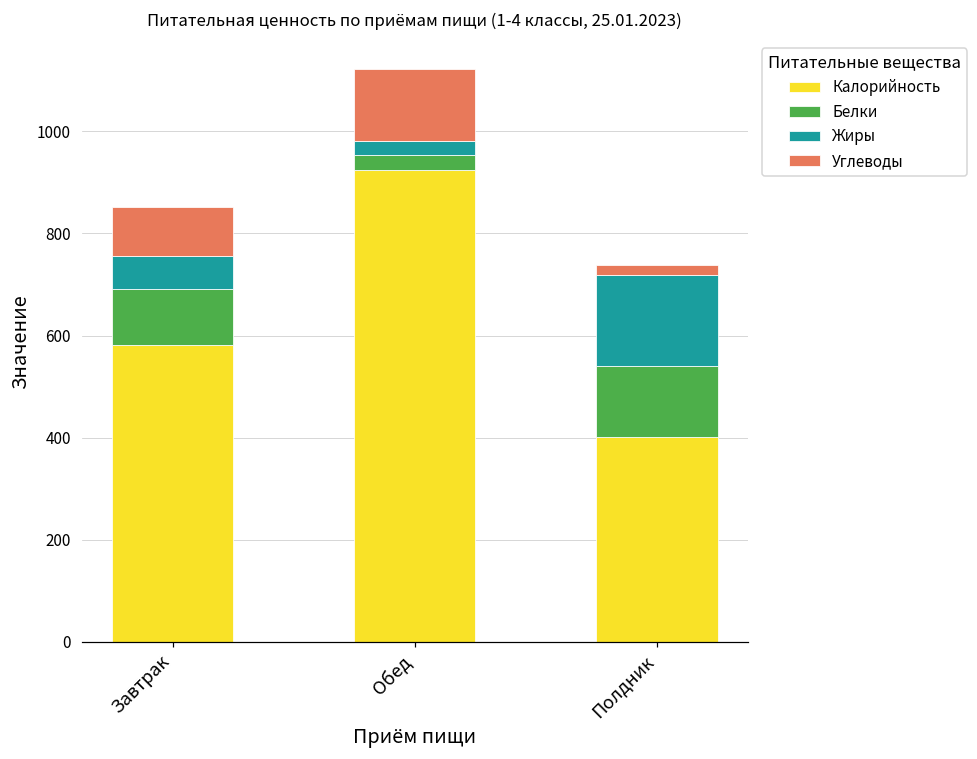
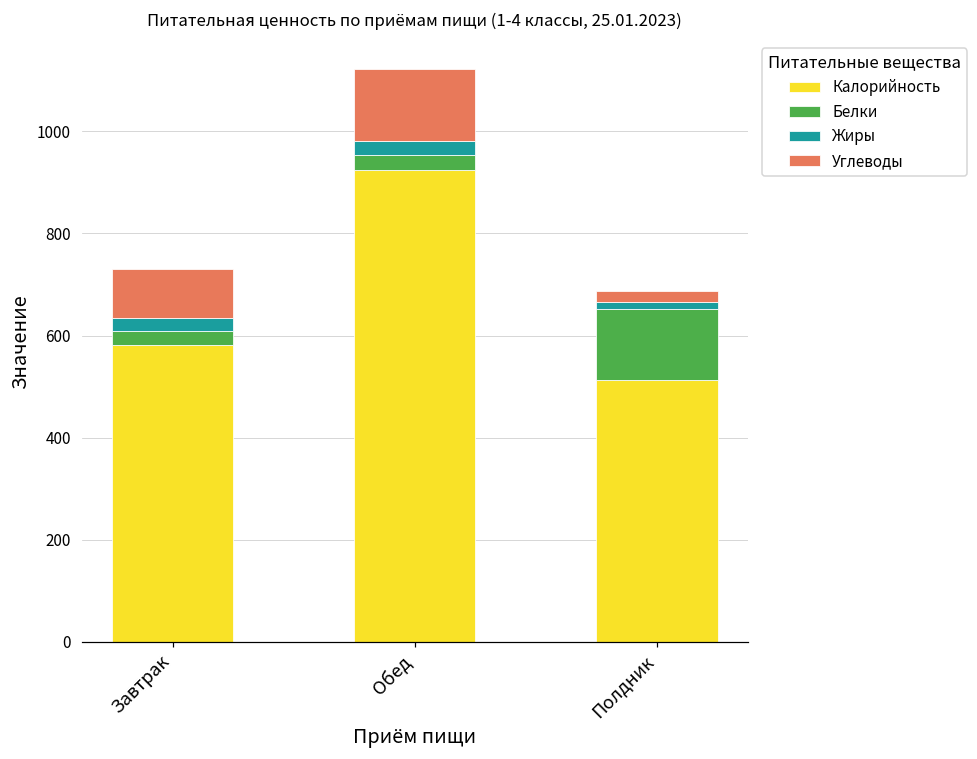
  {
    "Калорийность": {
      "Завтрак": 580,
      "Обед": 920,
-     "Полдник": 400
+     "Полдник": 510
    },
    "Белки": {
-     "Завтрак": 110,
+     "Завтрак": 30,
      "Обед": 30,
      "Полдник": 140
    },
    "Жиры": {
-     "Завтрак": 60,
+     "Завтрак": 30,
      "Обед": 30,
-     "Полдник": 180
+     "Полдник": 10
    },
    "Углеводы": {
      "Завтрак": 100,
      "Обед": 140,
      "Полдник": 20
    }
  }
